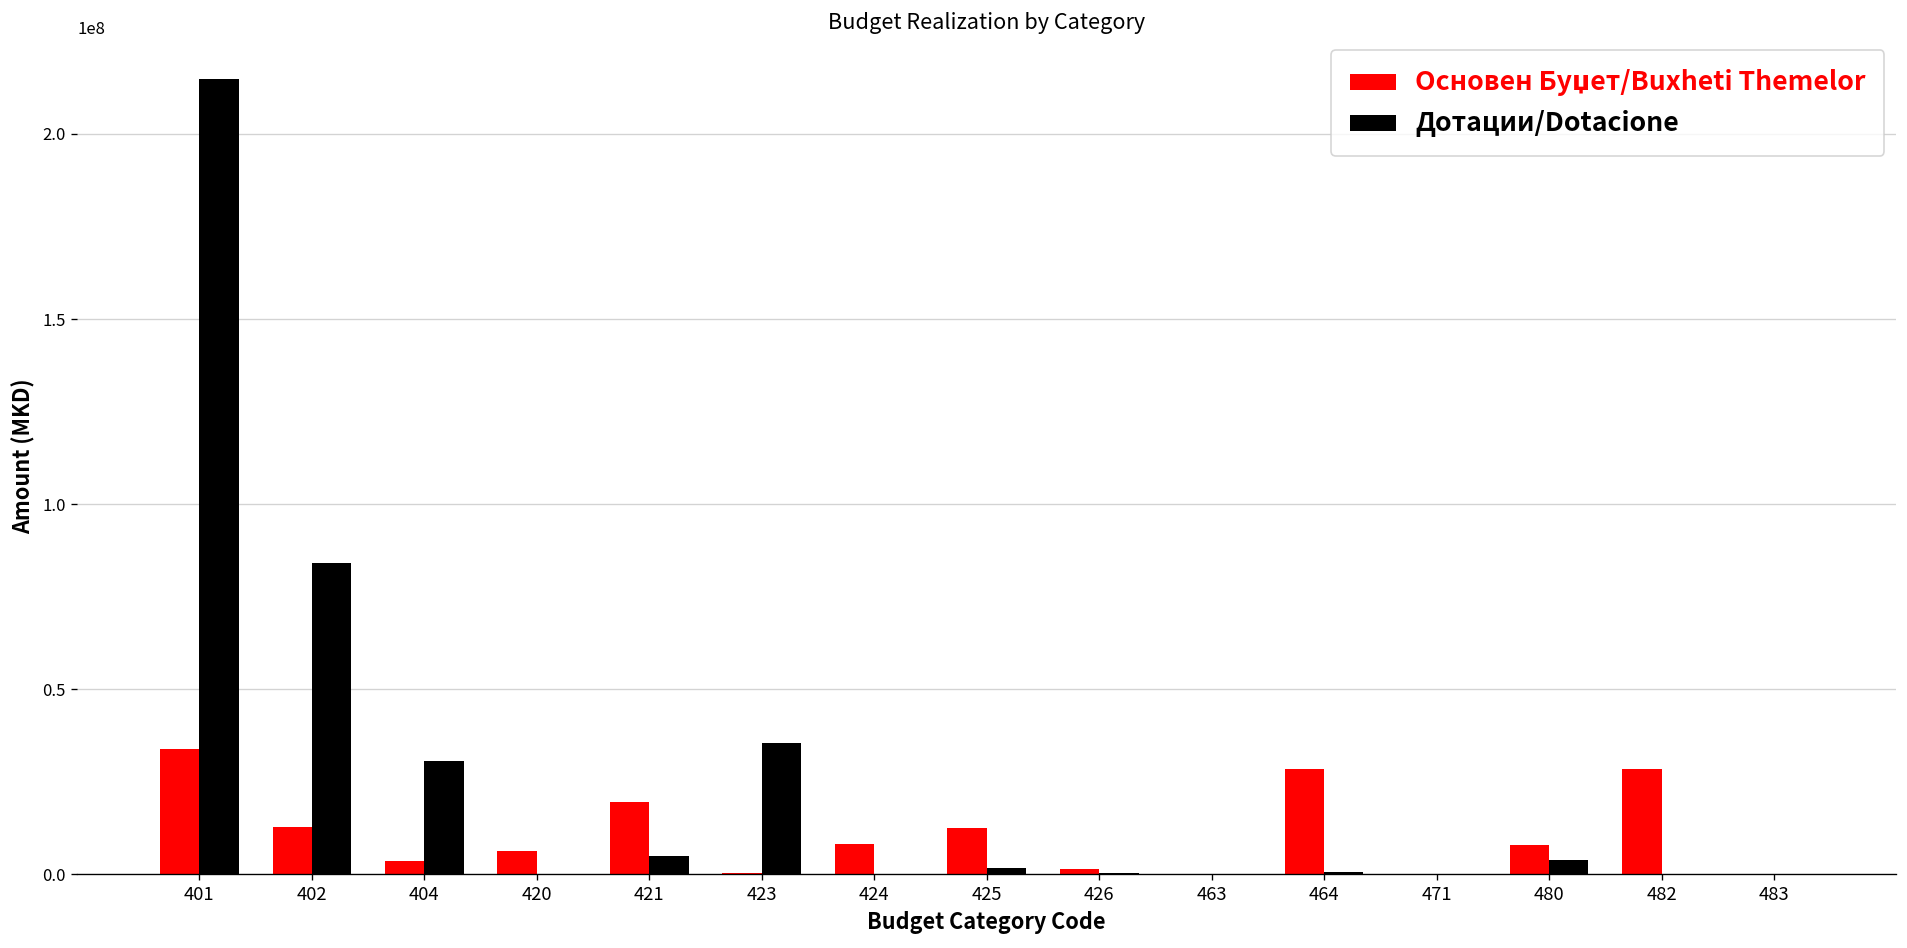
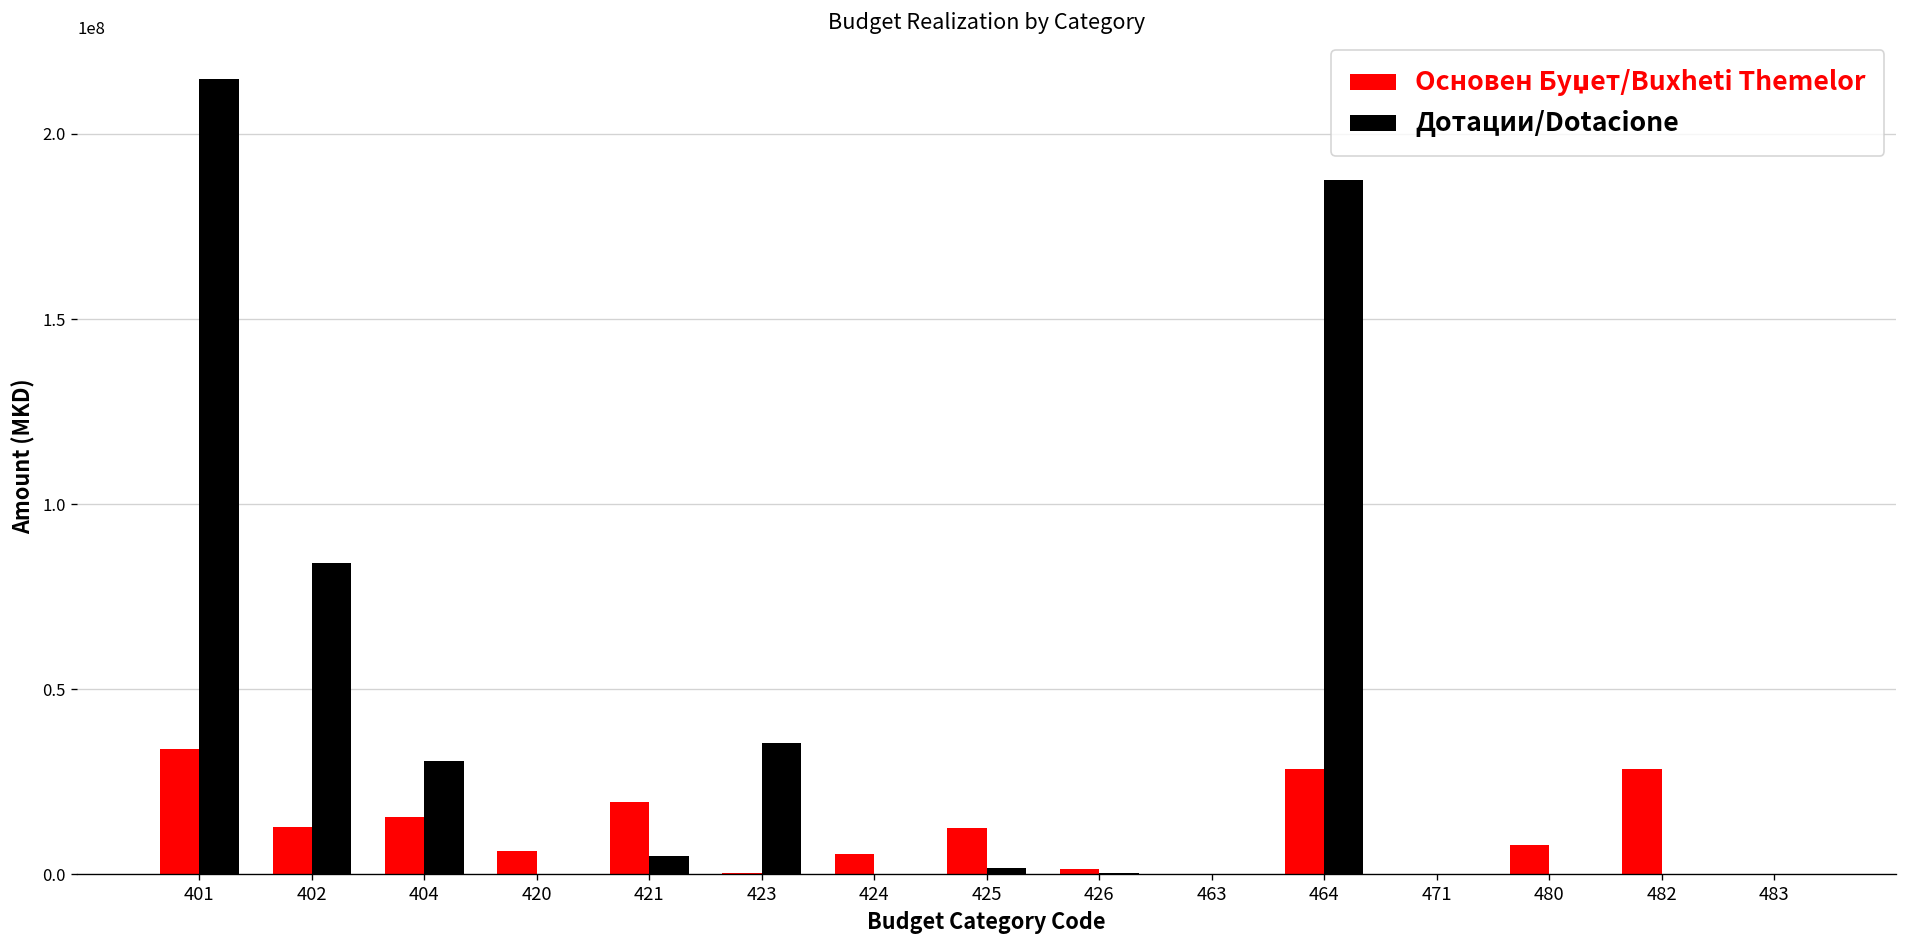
  {
    "Основен Буџет/Buxheti Themelor": {
      "401": 34000000,
      "402": 13000000,
-     "404": 4000000,
+     "404": 16000000,
      "420": 6000000,
      "421": 20000000,
-     "424": 8000000,
+     "424": 5000000,
      "425": 12000000,
      "426": 1000000,
      "464": 28000000,
      "480": 8000000,
      "482": 29000000
    },
    "Дотации/Dotacione": {
      "401": 215000000,
      "402": 84000000,
      "404": 31000000,
      "421": 5000000,
      "423": 35000000,
      "425": 2000000,
      "463": 0,
-     "464": 1000000,
+     "464": 188000000,
      "471": 0,
-     "480": 4000000,
+     "480": 0,
      "482": 0,
      "483": 0
    }
  }
